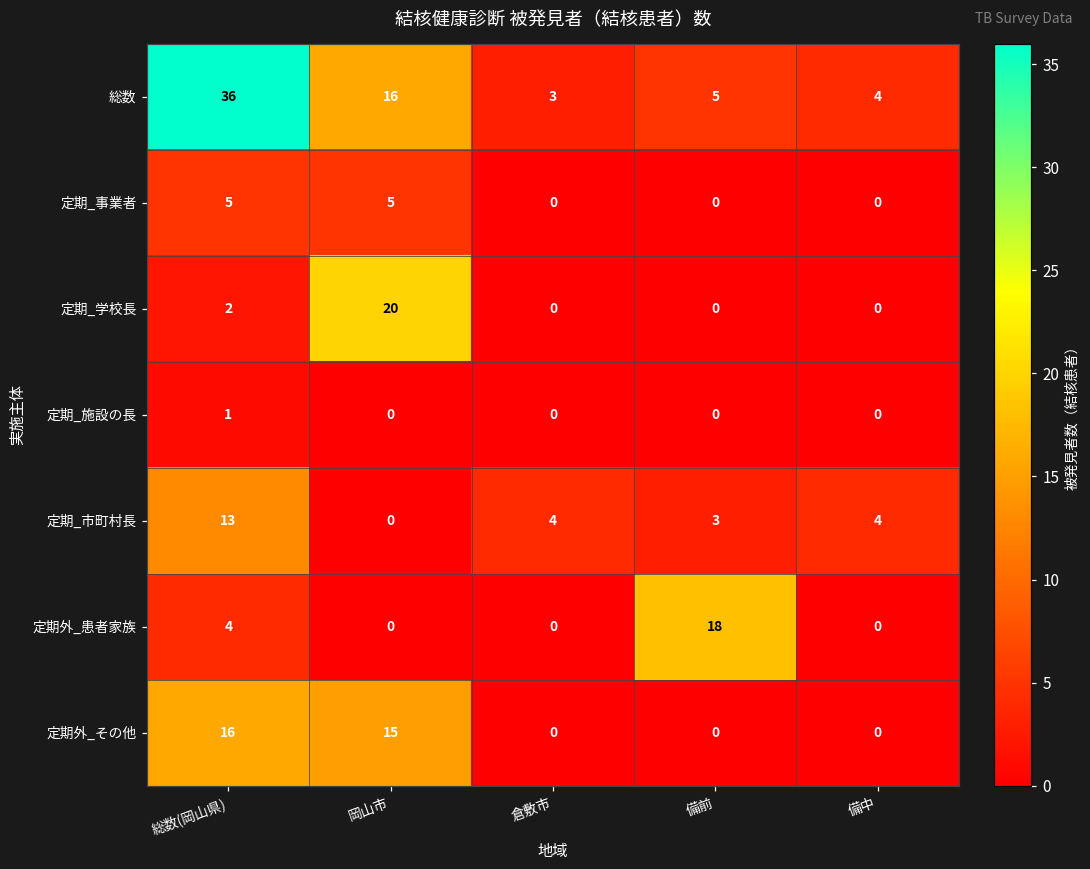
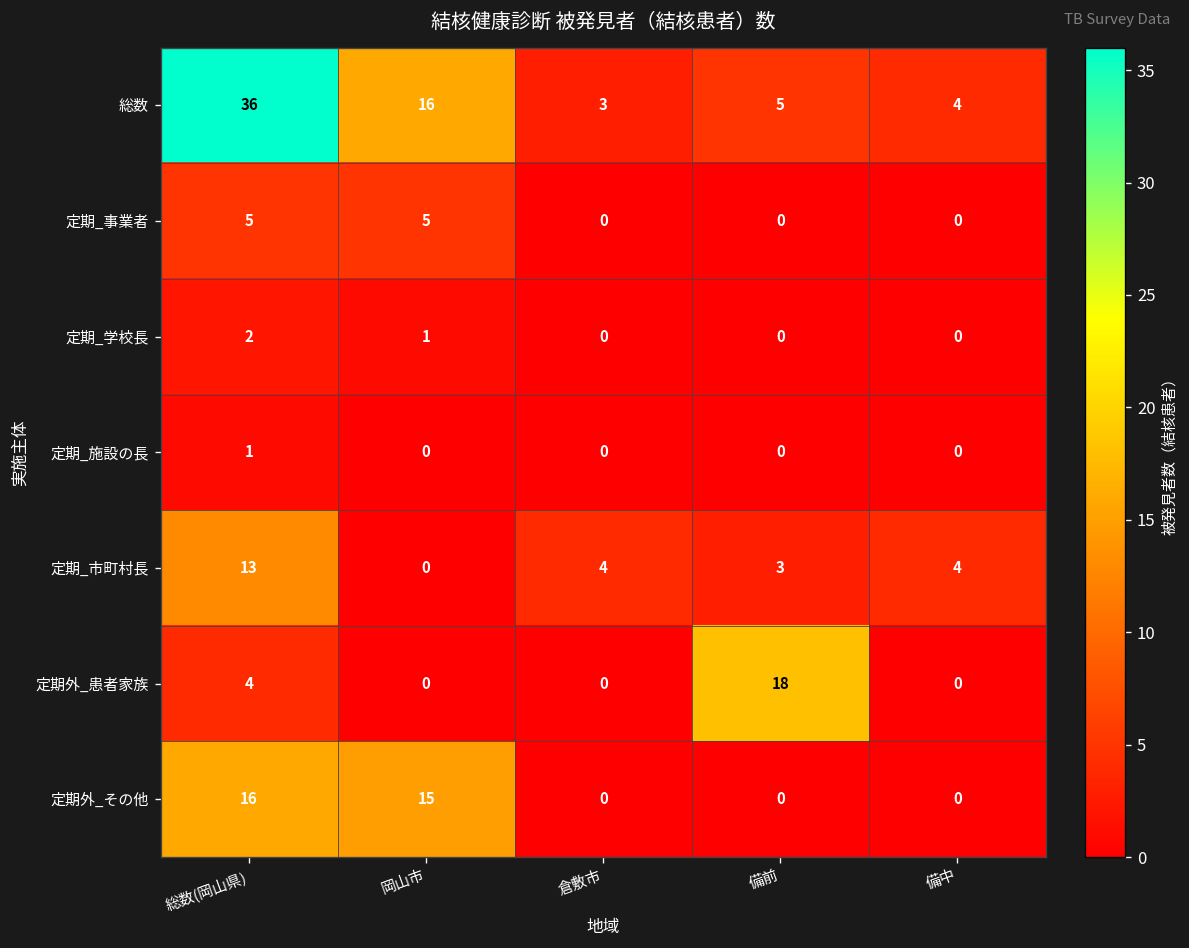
  {
    "総数": {
      "総数(岡山県)": 36,
      "岡山市": 16,
      "倉敷市": 3,
      "備前": 5,
      "備中": 4
    },
    "定期_事業者": {
      "総数(岡山県)": 5,
      "岡山市": 5,
      "倉敷市": 0,
      "備前": 0,
      "備中": 0
    },
    "定期_学校長": {
      "総数(岡山県)": 2,
-     "岡山市": 20,
+     "岡山市": 1,
      "倉敷市": 0,
      "備前": 0,
      "備中": 0
    },
    "定期_施設の長": {
      "総数(岡山県)": 1,
      "岡山市": 0,
      "倉敷市": 0,
      "備前": 0,
      "備中": 0
    },
    "定期_市町村長": {
      "総数(岡山県)": 13,
      "岡山市": 0,
      "倉敷市": 4,
      "備前": 3,
      "備中": 4
    },
    "定期外_患者家族": {
      "総数(岡山県)": 4,
      "岡山市": 0,
      "倉敷市": 0,
      "備前": 18,
      "備中": 0
    },
    "定期外_その他": {
      "総数(岡山県)": 16,
      "岡山市": 15,
      "倉敷市": 0,
      "備前": 0,
      "備中": 0
    }
  }
